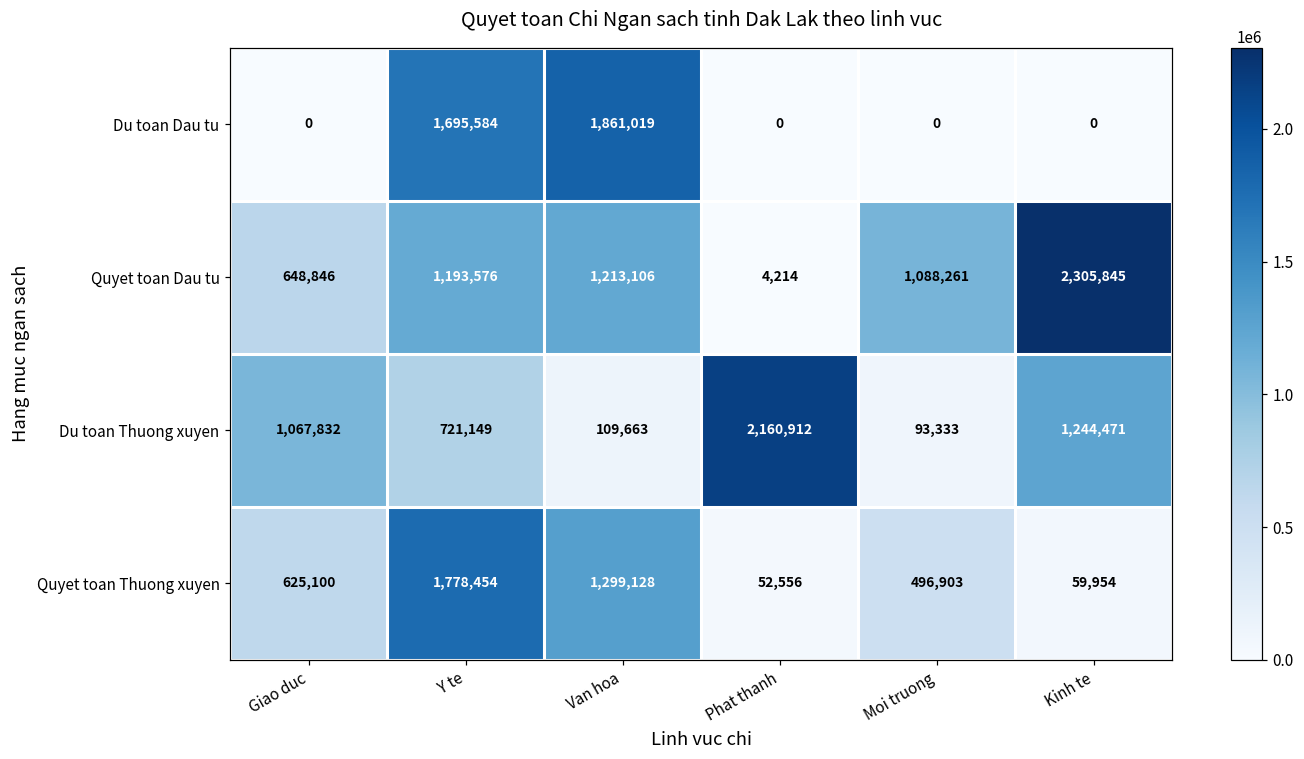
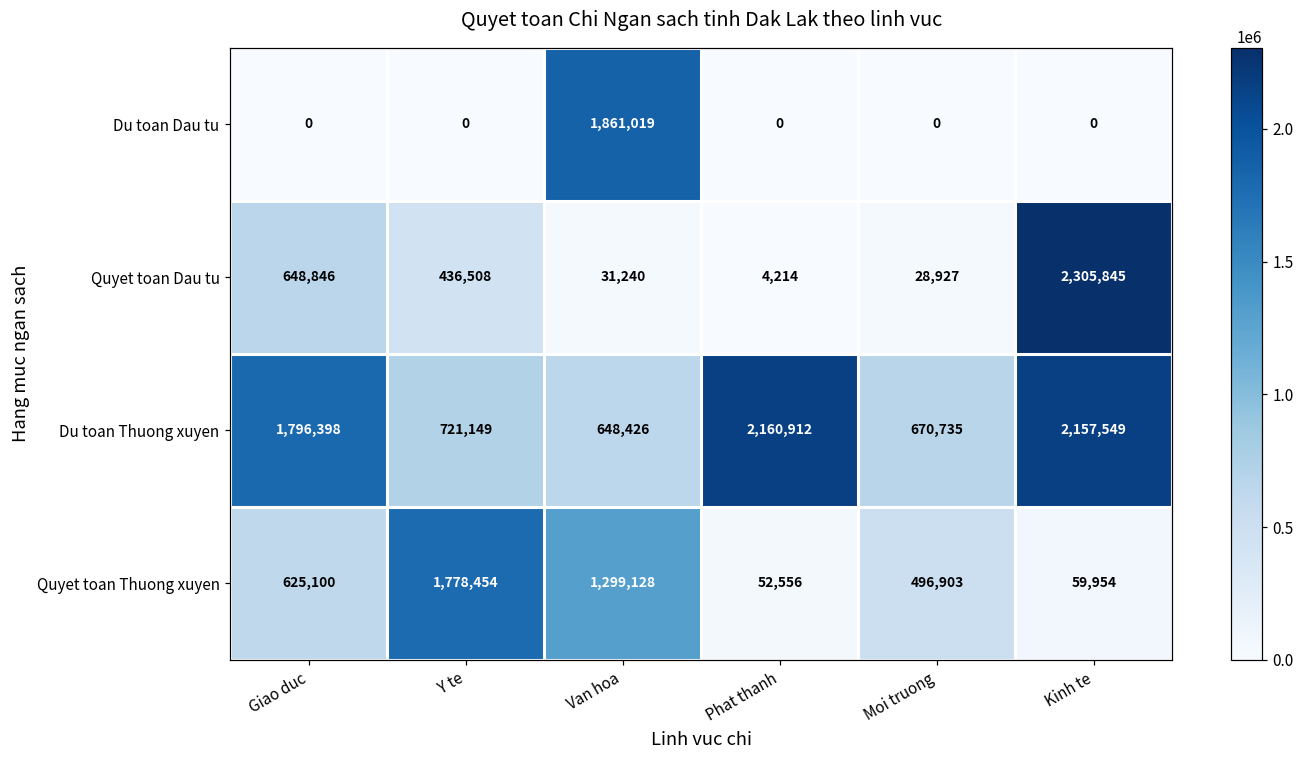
  {
    "Du toan Dau tu": {
      "Giao duc": "0",
-     "Y te": "1,695,584",
+     "Y te": "0",
      "Van hoa": "1,861,019",
      "Phat thanh": "0",
      "Moi truong": "0",
      "Kinh te": "0"
    },
    "Quyet toan Dau tu": {
      "Giao duc": "648,846",
-     "Y te": "1,193,576",
-     "Van hoa": "1,213,106",
+     "Y te": "436,508",
+     "Van hoa": "31,240",
      "Phat thanh": "4,214",
-     "Moi truong": "1,088,261",
+     "Moi truong": "28,927",
      "Kinh te": "2,305,845"
    },
    "Du toan Thuong xuyen": {
-     "Giao duc": "1,067,832",
+     "Giao duc": "1,796,398",
      "Y te": "721,149",
-     "Van hoa": "109,663",
+     "Van hoa": "648,426",
      "Phat thanh": "2,160,912",
-     "Moi truong": "93,333",
-     "Kinh te": "1,244,471"
+     "Moi truong": "670,735",
+     "Kinh te": "2,157,549"
    },
    "Quyet toan Thuong xuyen": {
      "Giao duc": "625,100",
      "Y te": "1,778,454",
      "Van hoa": "1,299,128",
      "Phat thanh": "52,556",
      "Moi truong": "496,903",
      "Kinh te": "59,954"
    }
  }
